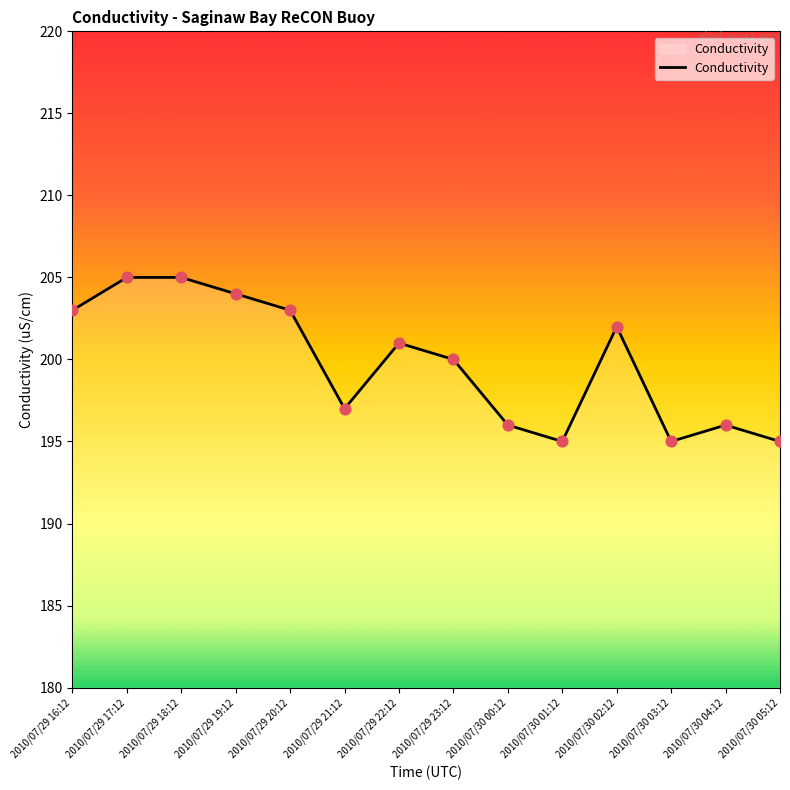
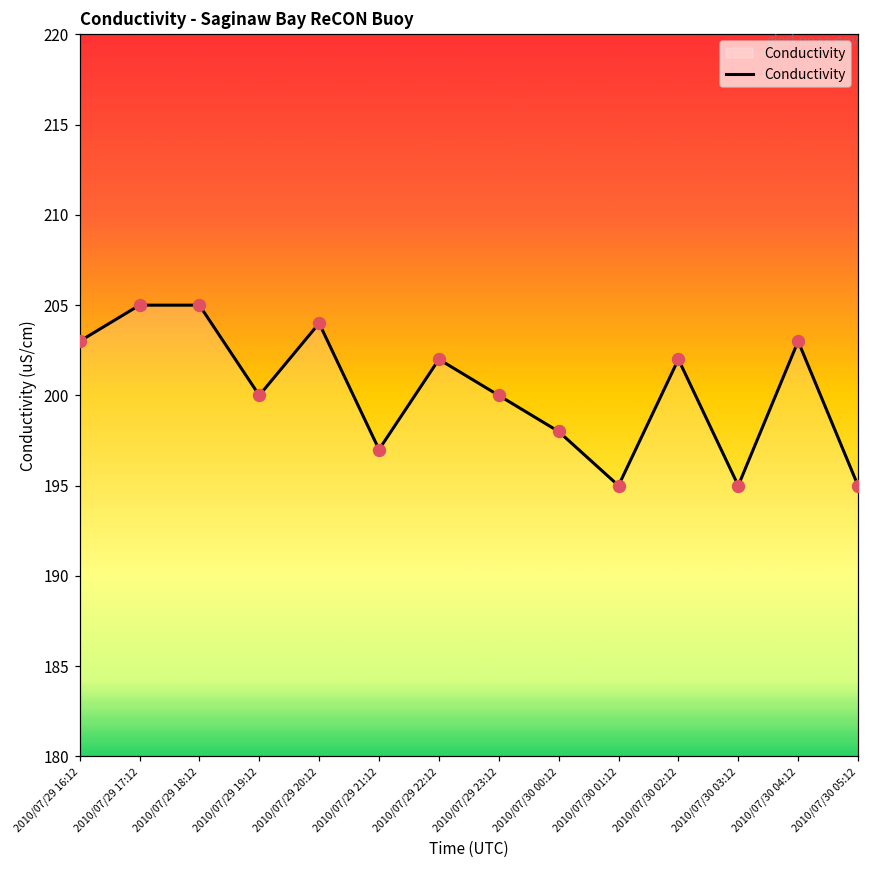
  {
    "2010/07/29 16:12": 203,
    "2010/07/29 17:12": 205,
    "2010/07/29 18:12": 205,
-   "2010/07/29 19:12": 204,
-   "2010/07/29 20:12": 203,
+   "2010/07/29 19:12": 200,
+   "2010/07/29 20:12": 204,
    "2010/07/29 21:12": 197,
-   "2010/07/29 22:12": 201,
+   "2010/07/29 22:12": 202,
    "2010/07/29 23:12": 200,
-   "2010/07/30 00:12": 196,
+   "2010/07/30 00:12": 198,
    "2010/07/30 01:12": 195,
    "2010/07/30 02:12": 202,
    "2010/07/30 03:12": 195,
-   "2010/07/30 04:12": 196,
+   "2010/07/30 04:12": 203,
    "2010/07/30 05:12": 195
  }
